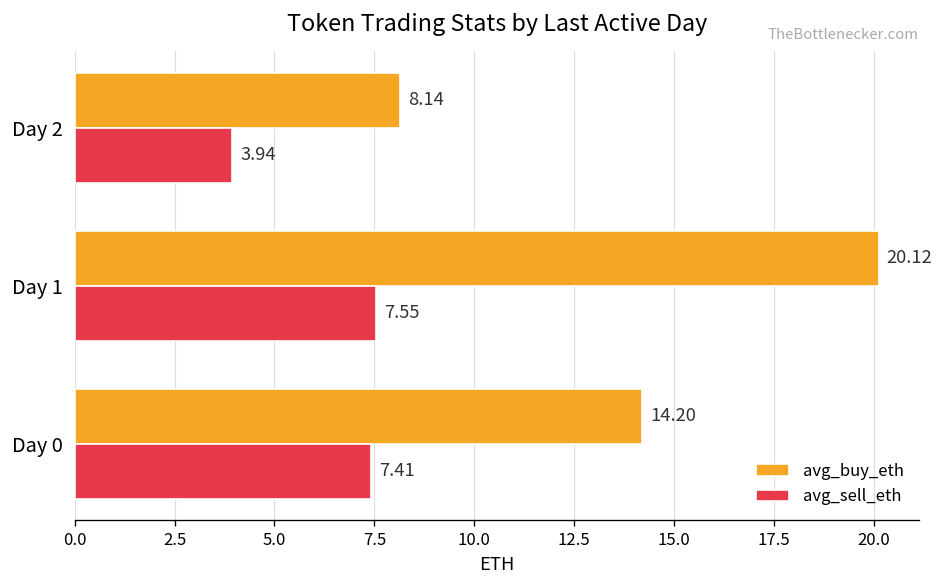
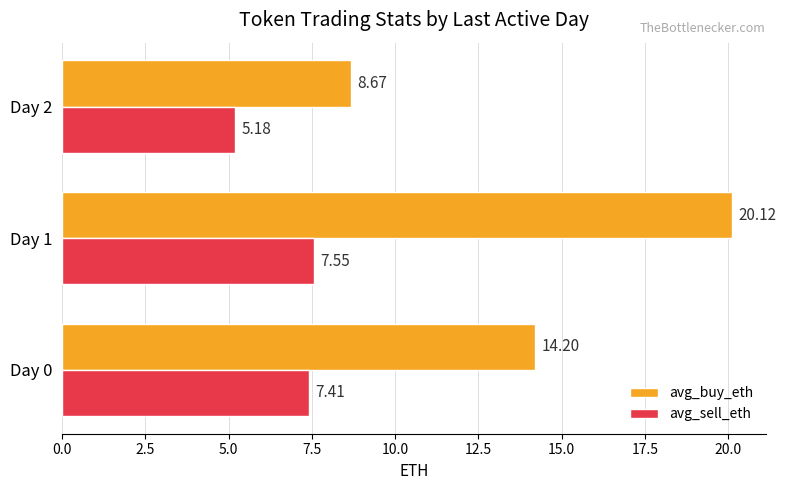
  {
    "avg_buy_eth": {
-     "Day 2": 8.14,
+     "Day 2": 8.67,
      "Day 1": 20.12,
      "Day 0": 14.20
    },
    "avg_sell_eth": {
-     "Day 2": 3.94,
+     "Day 2": 5.18,
      "Day 1": 7.55,
      "Day 0": 7.41
    }
  }
